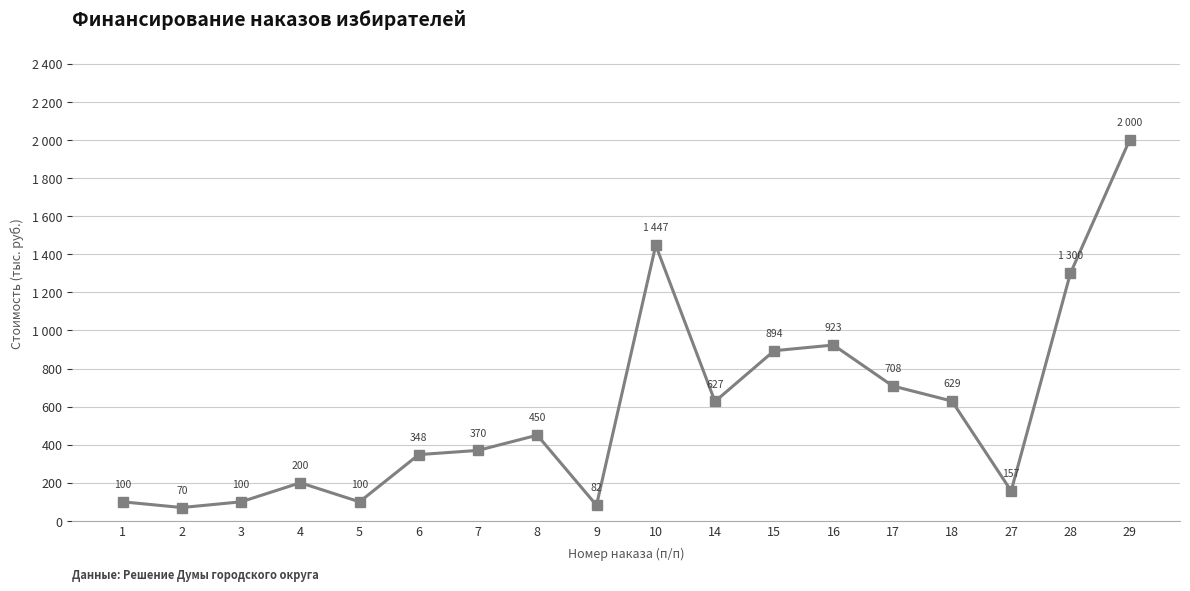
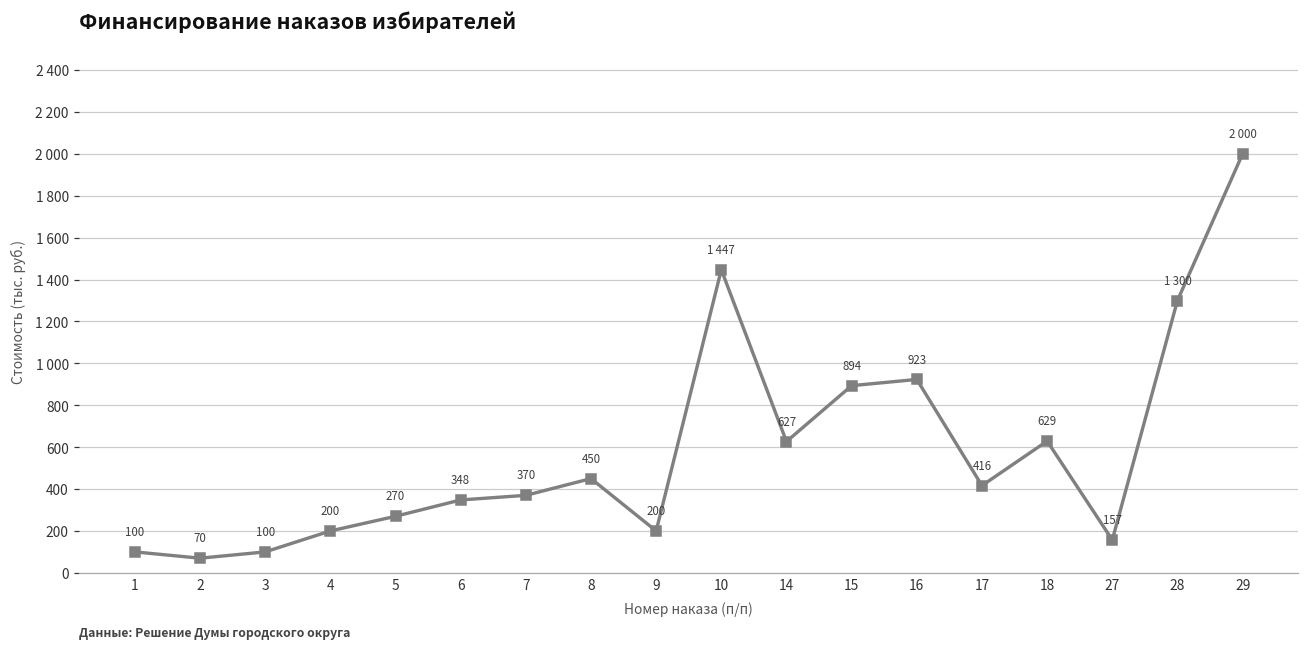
  {
    "1": 100,
    "2": 70,
    "3": 100,
    "4": 200,
-   "5": 100,
+   "5": 270,
    "6": 348,
    "7": 370,
    "8": 450,
-   "9": 82,
+   "9": 200,
    "14": 627,
    "15": 894,
    "16": 923,
-   "17": 708,
+   "17": 416,
    "18": 629,
    "27": 157
  }
